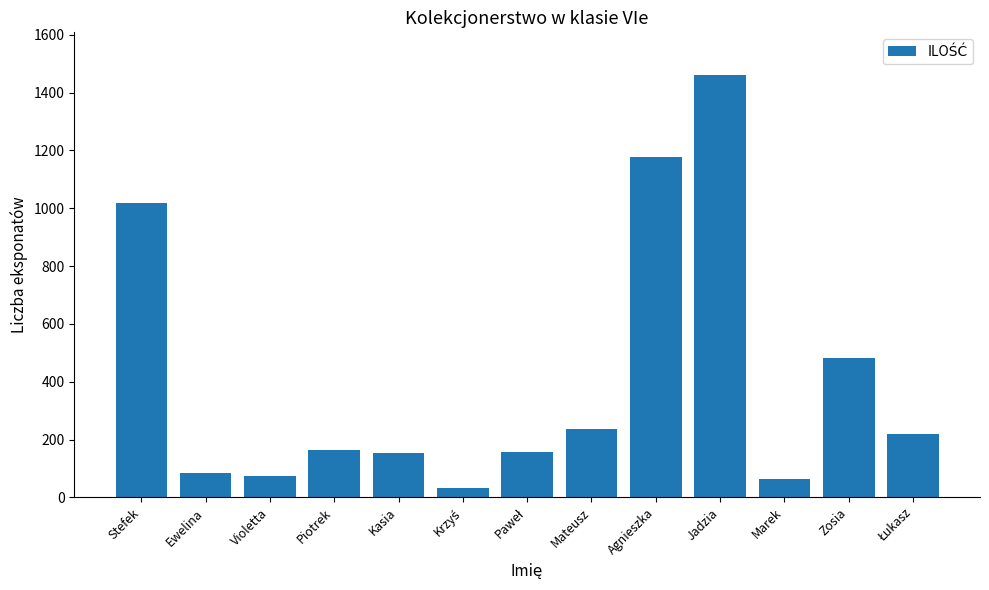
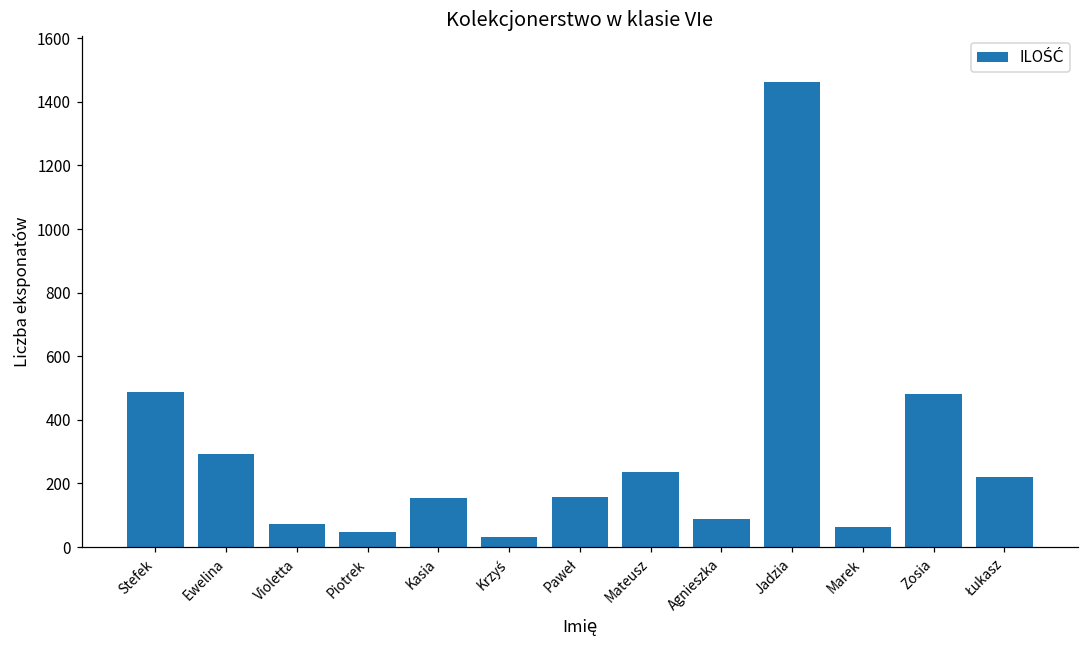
  {
-   "Stefek": 1020,
-   "Ewelina": 80,
+   "Stefek": 490,
+   "Ewelina": 290,
    "Violetta": 70,
-   "Piotrek": 170,
+   "Piotrek": 50,
    "Kasia": 160,
    "Krzyś": 30,
    "Paweł": 160,
    "Mateusz": 240,
-   "Agnieszka": 1180,
+   "Agnieszka": 90,
    "Jadzia": 1460,
    "Marek": 60,
    "Zosia": 480,
    "Łukasz": 220
  }
